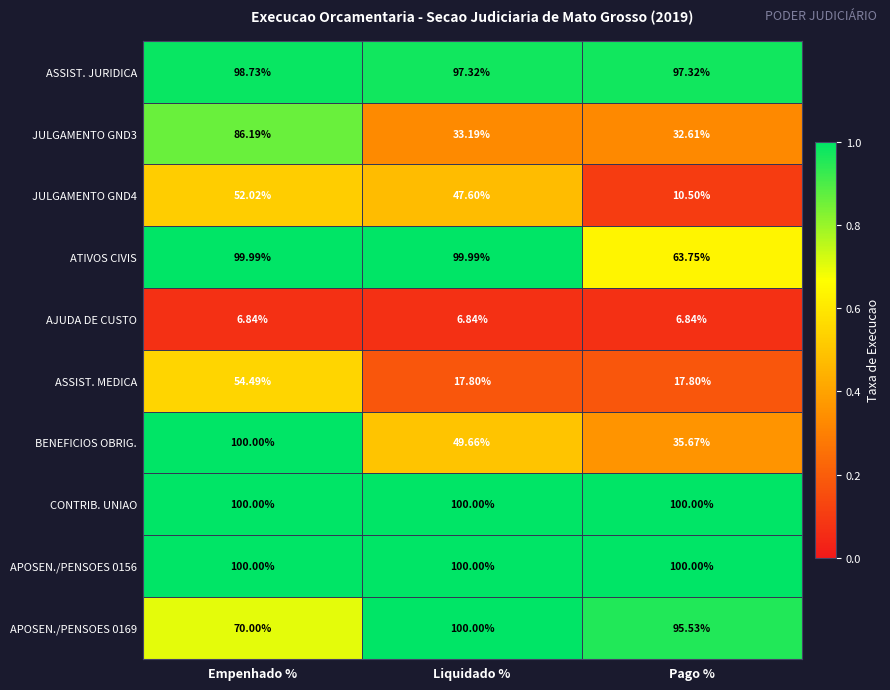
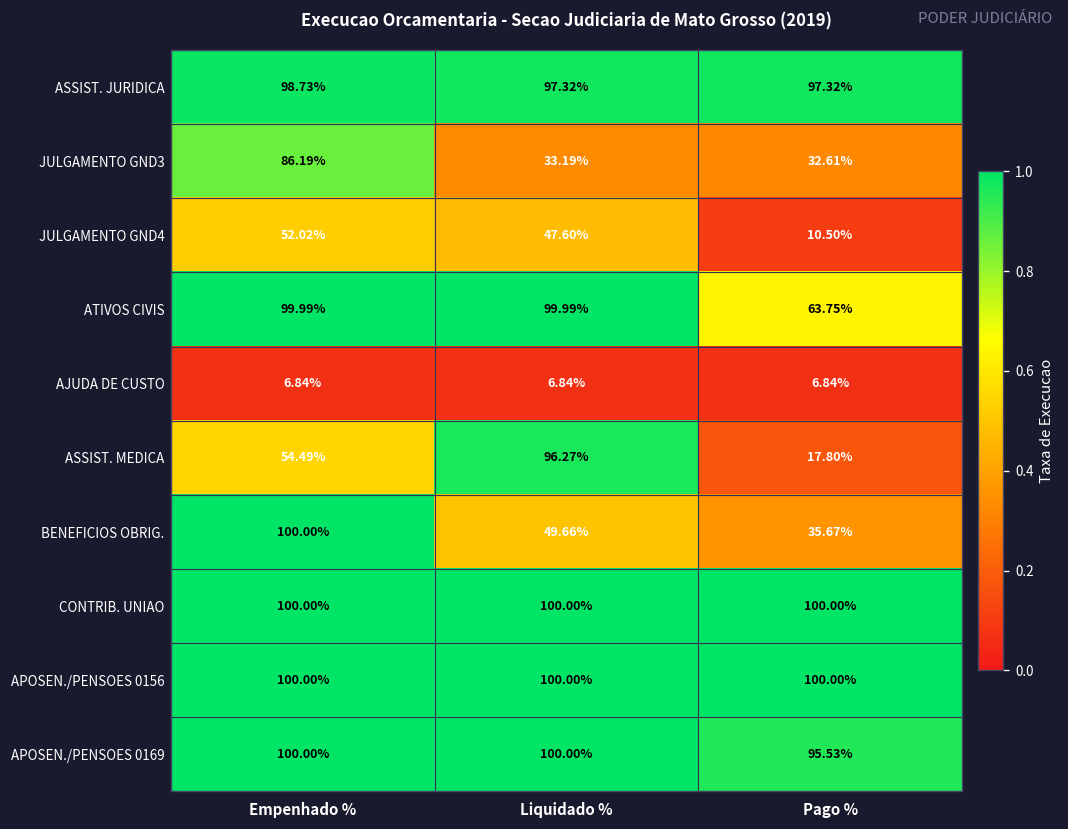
  {
    "ASSIST. JURIDICA": {
      "Empenhado %": "98.73%",
      "Liquidado %": "97.32%",
      "Pago %": "97.32%"
    },
    "JULGAMENTO GND3": {
      "Empenhado %": "86.19%",
      "Liquidado %": "33.19%",
      "Pago %": "32.61%"
    },
    "JULGAMENTO GND4": {
      "Empenhado %": "52.02%",
      "Liquidado %": "47.60%",
      "Pago %": "10.50%"
    },
    "ATIVOS CIVIS": {
      "Empenhado %": "99.99%",
      "Liquidado %": "99.99%",
      "Pago %": "63.75%"
    },
    "AJUDA DE CUSTO": {
      "Empenhado %": "6.84%",
      "Liquidado %": "6.84%",
      "Pago %": "6.84%"
    },
    "ASSIST. MEDICA": {
      "Empenhado %": "54.49%",
-     "Liquidado %": "17.80%",
+     "Liquidado %": "96.27%",
      "Pago %": "17.80%"
    },
    "BENEFICIOS OBRIG.": {
      "Empenhado %": "100.00%",
      "Liquidado %": "49.66%",
      "Pago %": "35.67%"
    },
    "CONTRIB. UNIAO": {
      "Empenhado %": "100.00%",
      "Liquidado %": "100.00%",
      "Pago %": "100.00%"
    },
    "APOSEN./PENSOES 0156": {
      "Empenhado %": "100.00%",
      "Liquidado %": "100.00%",
      "Pago %": "100.00%"
    },
    "APOSEN./PENSOES 0169": {
-     "Empenhado %": "70.00%",
+     "Empenhado %": "100.00%",
      "Liquidado %": "100.00%",
      "Pago %": "95.53%"
    }
  }
